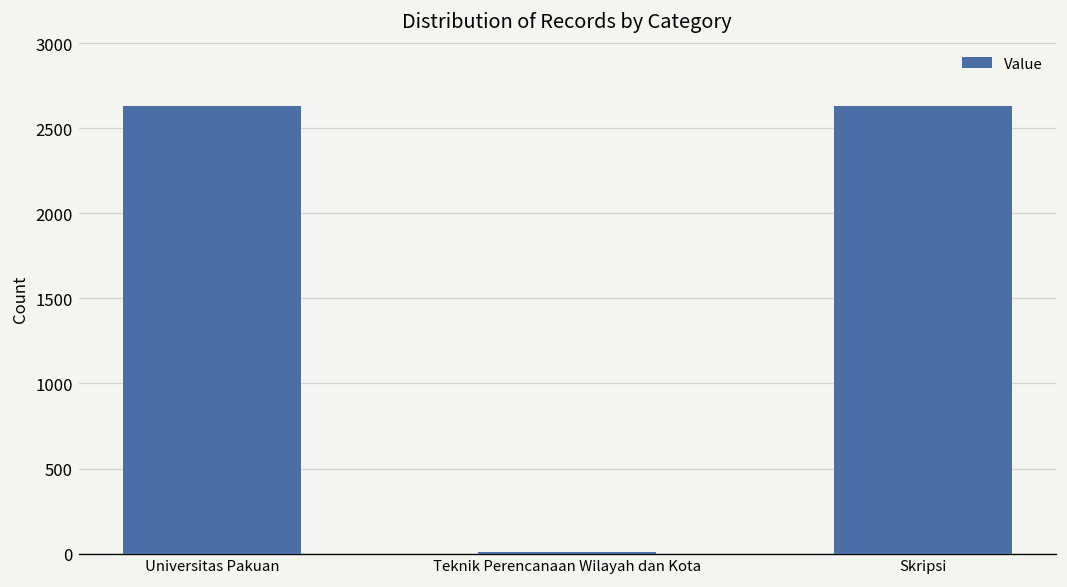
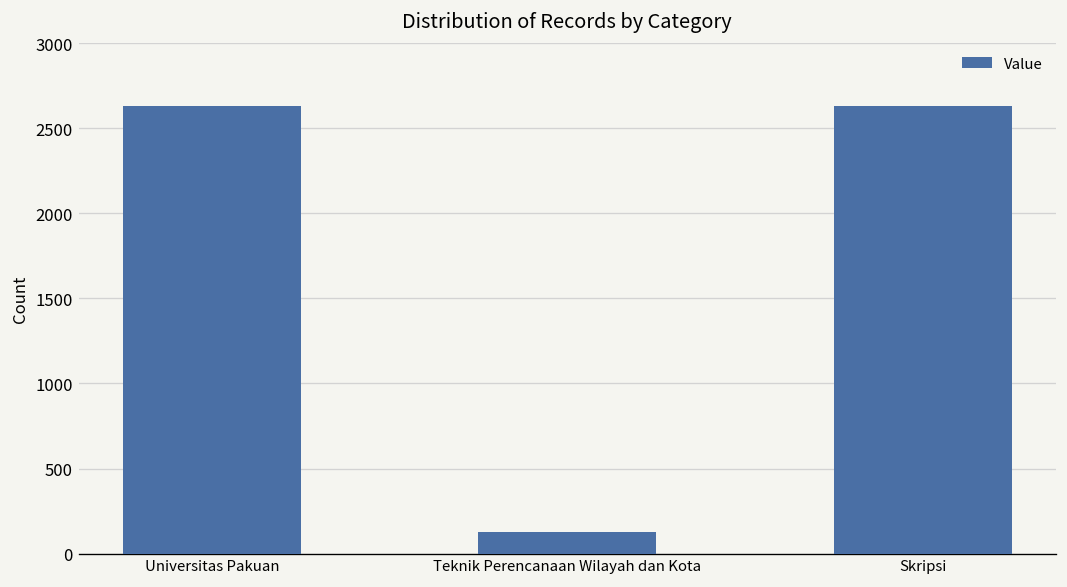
  {
    "Universitas Pakuan": 2630,
-   "Teknik Perencanaan Wilayah dan Kota": 10,
+   "Teknik Perencanaan Wilayah dan Kota": 130,
    "Skripsi": 2630
  }
